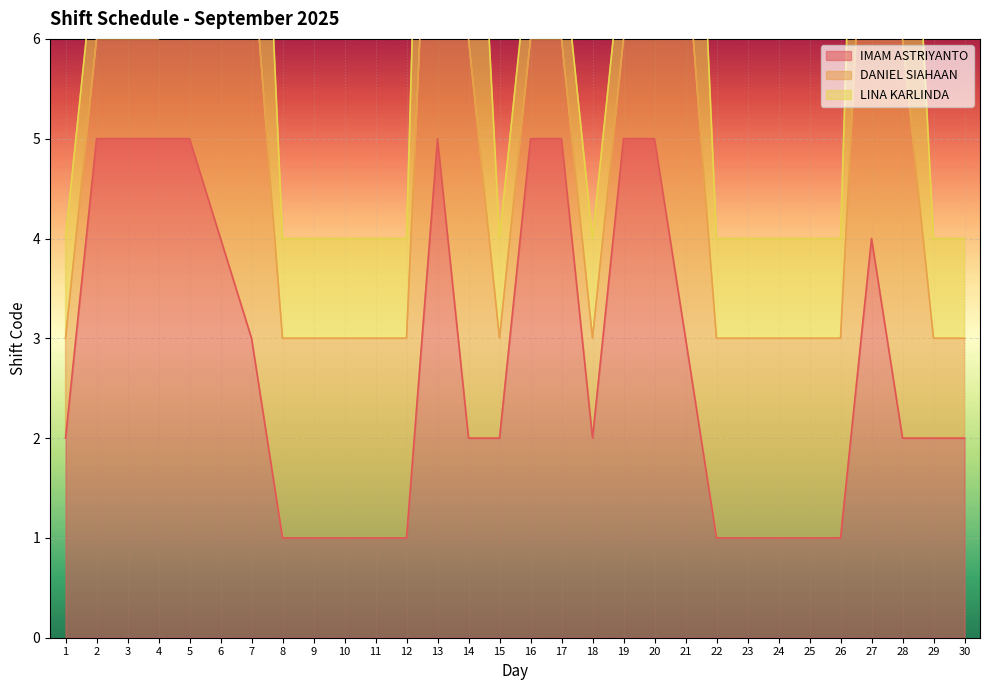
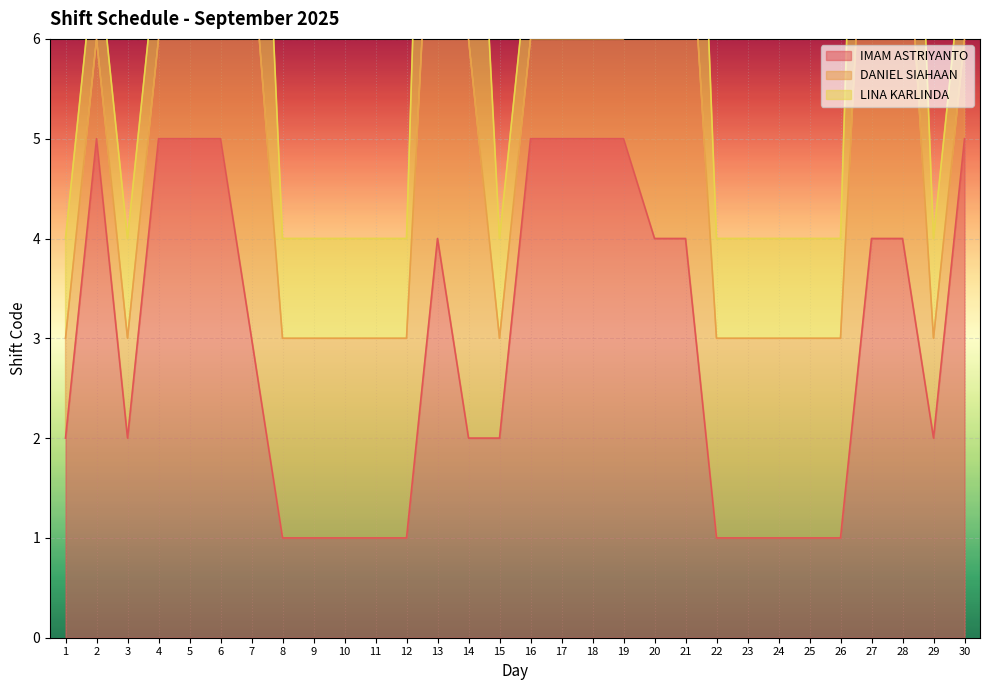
  {
    "IMAM ASTRIYANTO": {
      "1": 2,
      "2": 5,
-     "3": 5,
+     "3": 2,
      "4": 5,
      "5": 5,
-     "6": 4,
+     "6": 5,
      "7": 3,
      "8": 1,
      "9": 1,
      "10": 1,
      "11": 1,
      "12": 1,
-     "13": 5,
+     "13": 4,
      "14": 2,
      "15": 2,
      "16": 5,
      "17": 5,
-     "18": 2,
+     "18": 5,
      "19": 5,
-     "20": 5,
-     "21": 3,
+     "20": 4,
+     "21": 4,
      "22": 1,
      "23": 1,
      "24": 1,
      "25": 1,
      "26": 1,
      "27": 4,
-     "28": 2,
+     "28": 4,
      "29": 2,
-     "30": 2
+     "30": 5
    }
  }
